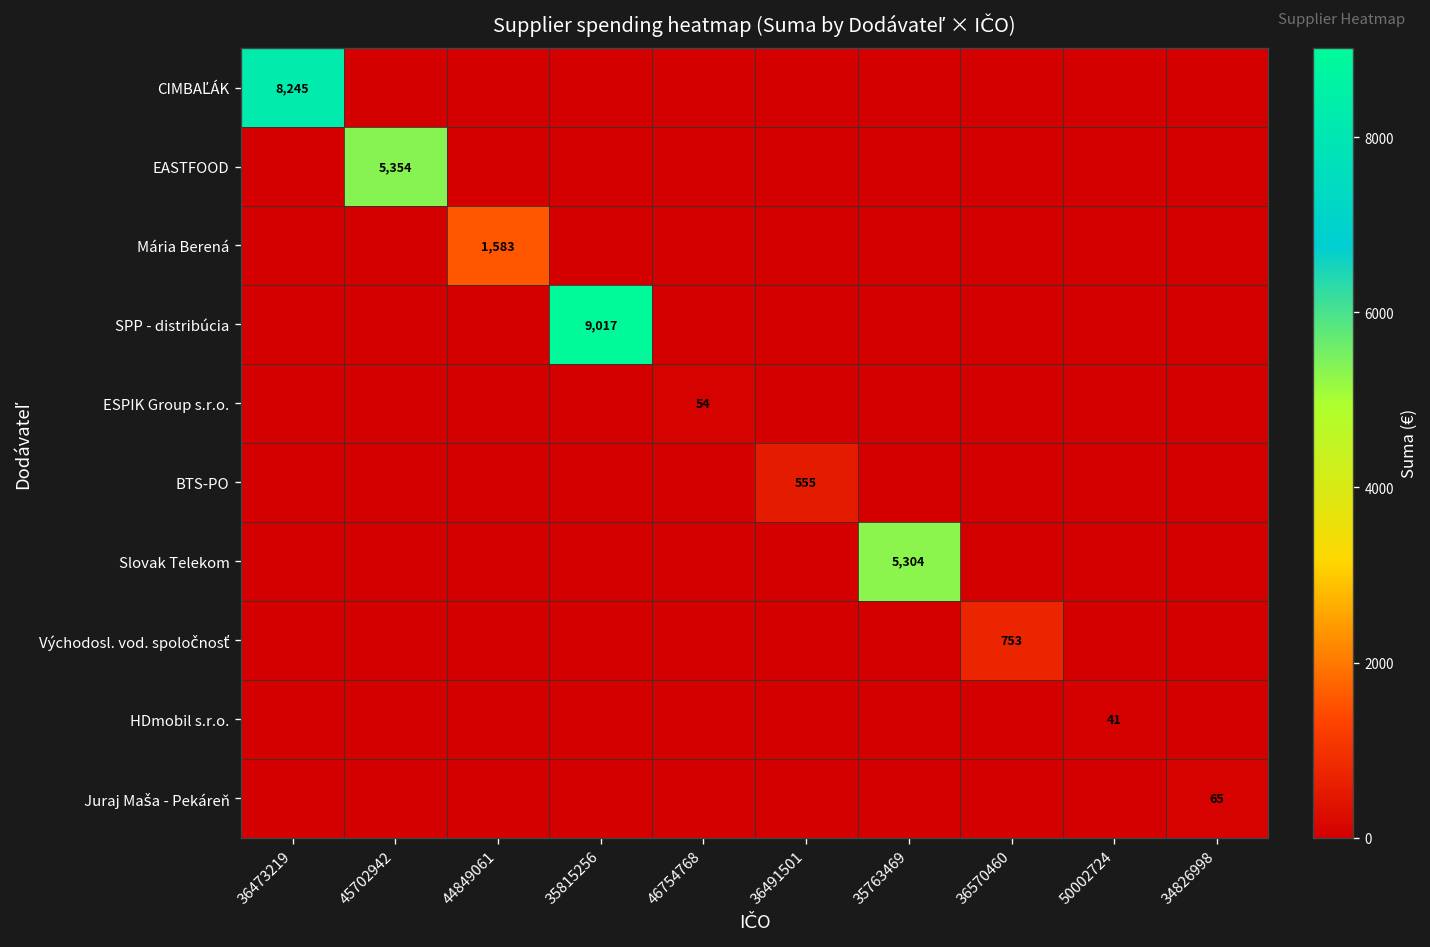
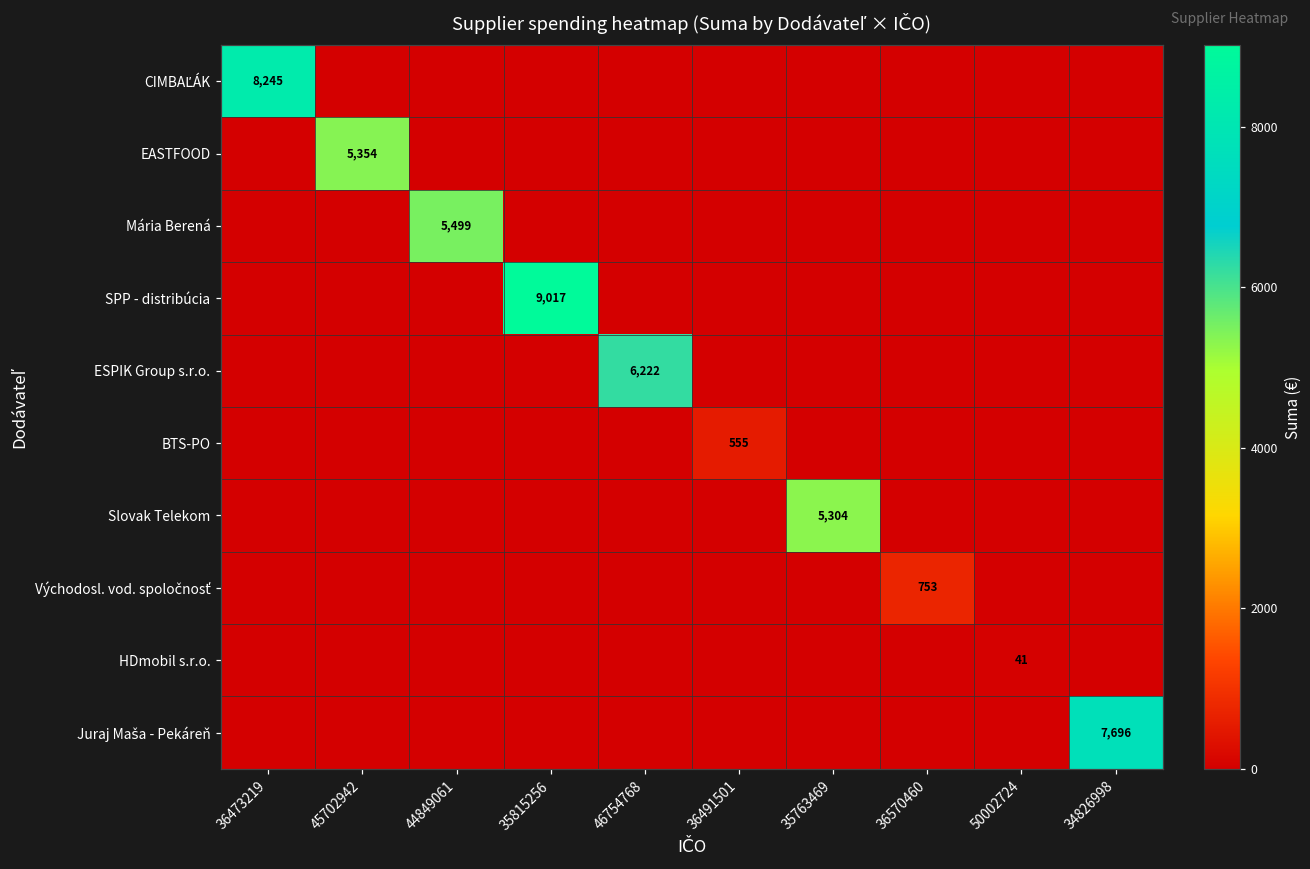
  {
    "CIMBAĽÁK": {
      "36473219": "8,245"
    },
    "EASTFOOD": {
      "45702942": "5,354"
    },
    "Mária Berená": {
-     "44849061": "1,583"
+     "44849061": "5,499"
    },
    "SPP - distribúcia": {
      "35815256": "9,017"
    },
    "ESPIK Group s.r.o.": {
-     "46754768": "54"
+     "46754768": "6,222"
    },
    "BTS-PO": {
      "36491501": "555"
    },
    "Slovak Telekom": {
      "35763469": "5,304"
    },
    "Východosl. vod. spoločnosť": {
      "36570460": "753"
    },
    "HDmobil s.r.o.": {
      "50002724": "41"
    },
    "Juraj Maša - Pekáreň": {
-     "34826998": "65"
+     "34826998": "7,696"
    }
  }
